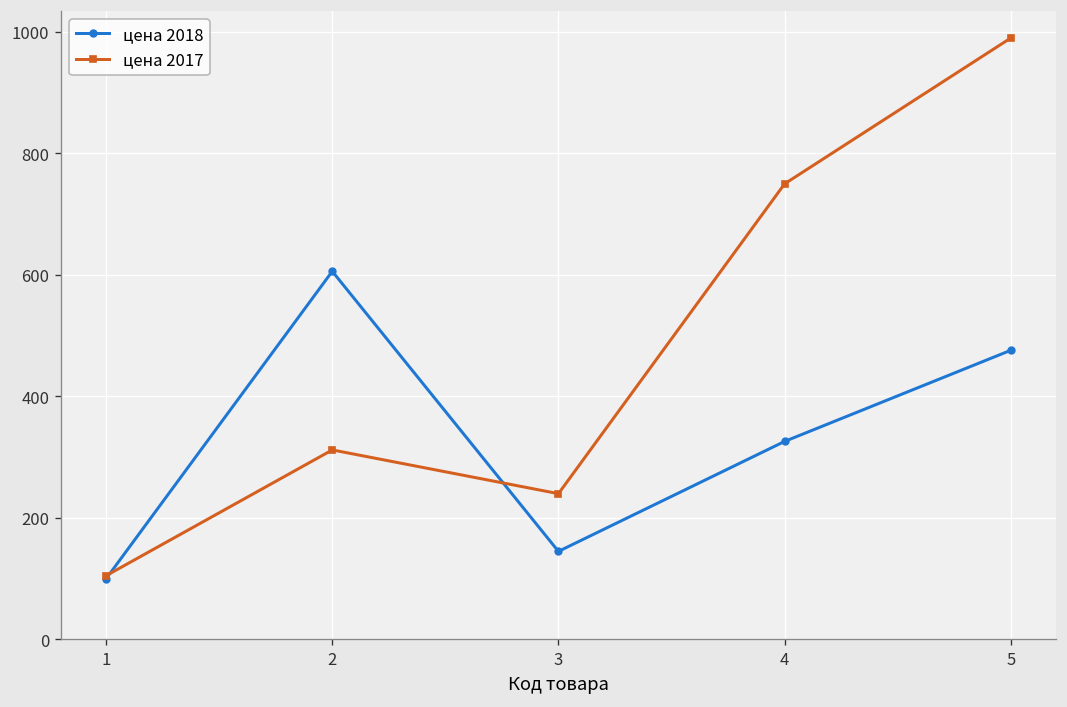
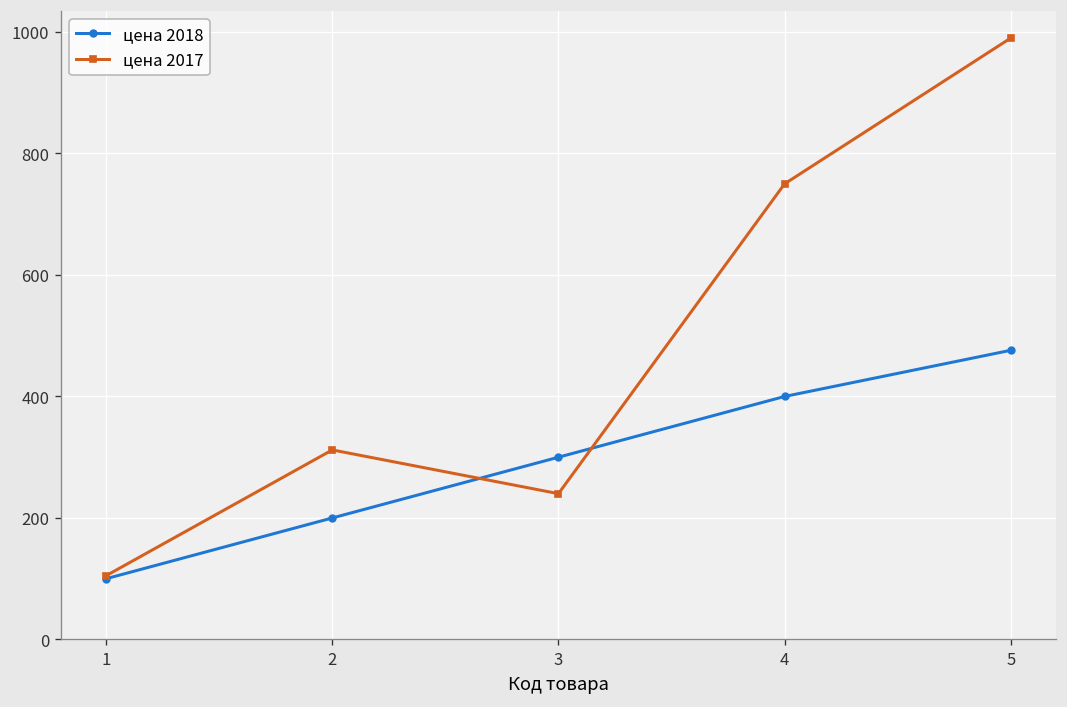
  {
    "цена 2018": {
-     "2": 610,
-     "3": 150,
-     "4": 330,
+     "2": 200,
+     "3": 300,
+     "4": 400,
      "5": 480
    },
    "цена 2017": {
      "2": 310,
      "3": 240,
      "4": 750,
      "5": 990
    }
  }
